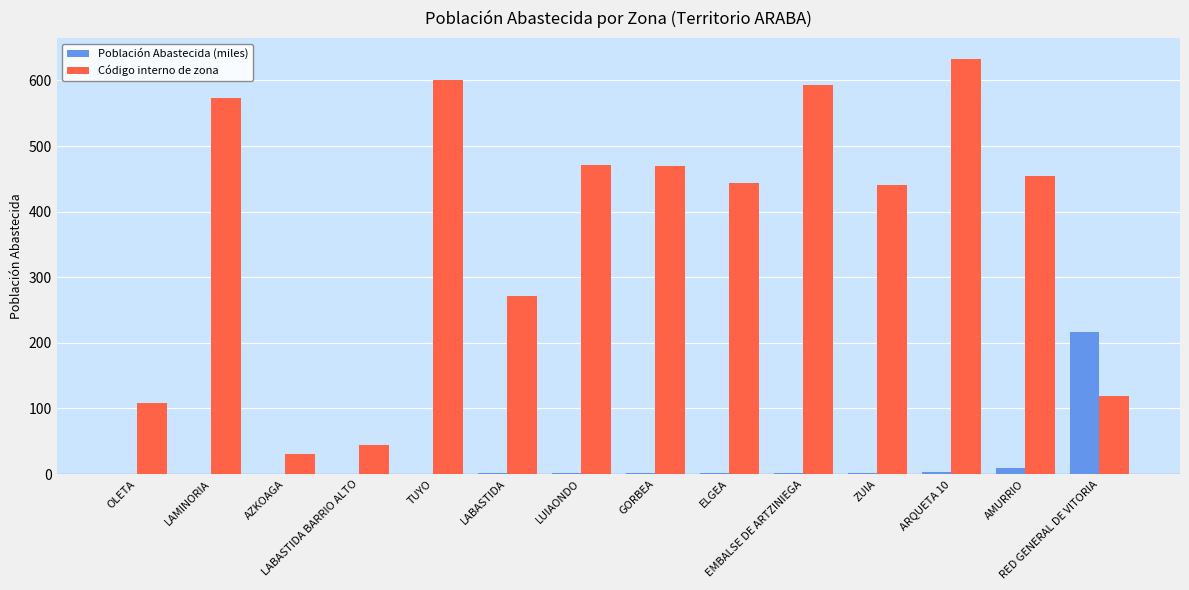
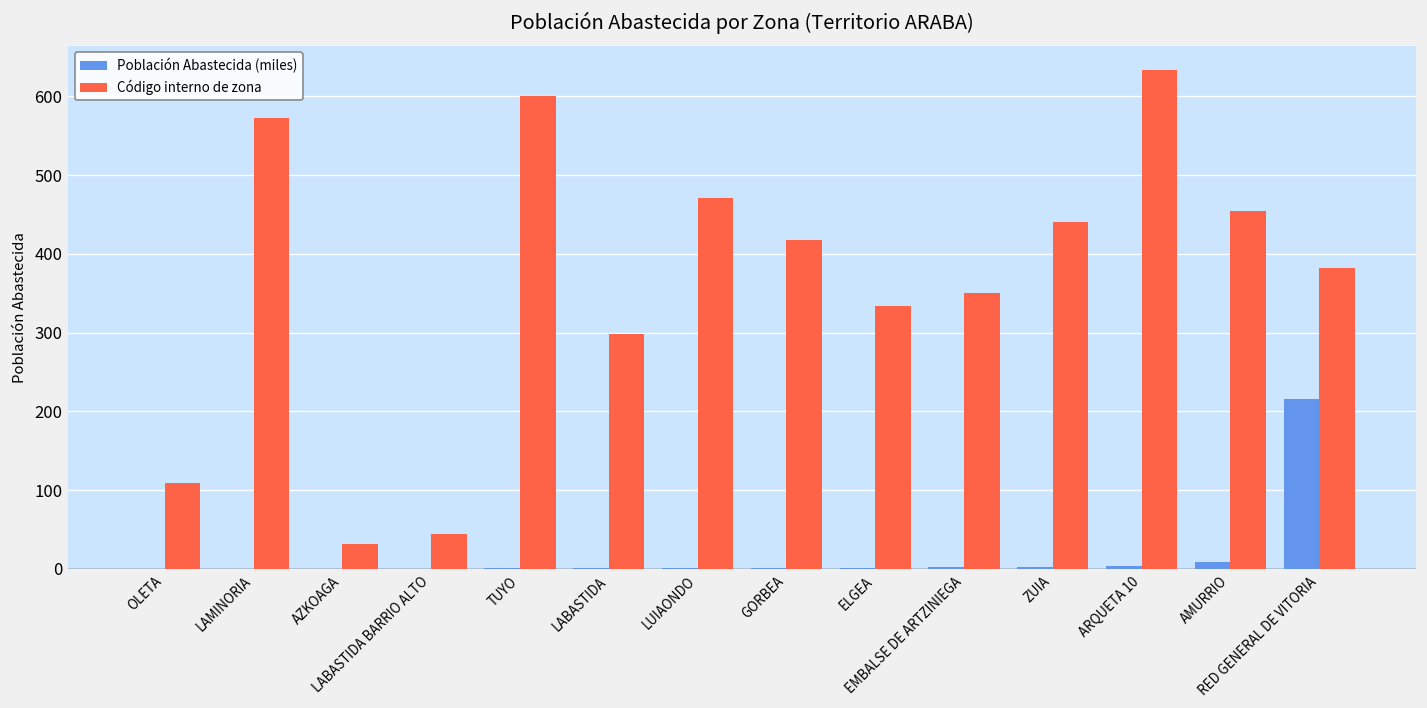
  {
    "Población Abastecida (miles)": {
      "AMURRIO": 10,
      "RED GENERAL DE VITORIA": 220
    },
    "Código interno de zona": {
      "OLETA": 110,
      "LAMINORIA": 570,
      "AZKOAGA": 30,
      "LABASTIDA BARRIO ALTO": 40,
      "TUYO": 600,
-     "LABASTIDA": 270,
+     "LABASTIDA": 300,
      "LUIAONDO": 470,
-     "GORBEA": 470,
-     "ELGEA": 440,
-     "EMBALSE DE ARTZINIEGA": 590,
+     "GORBEA": 420,
+     "ELGEA": 330,
+     "EMBALSE DE ARTZINIEGA": 350,
      "ZUIA": 440,
      "ARQUETA 10": 630,
      "AMURRIO": 460,
-     "RED GENERAL DE VITORIA": 120
+     "RED GENERAL DE VITORIA": 380
    }
  }
